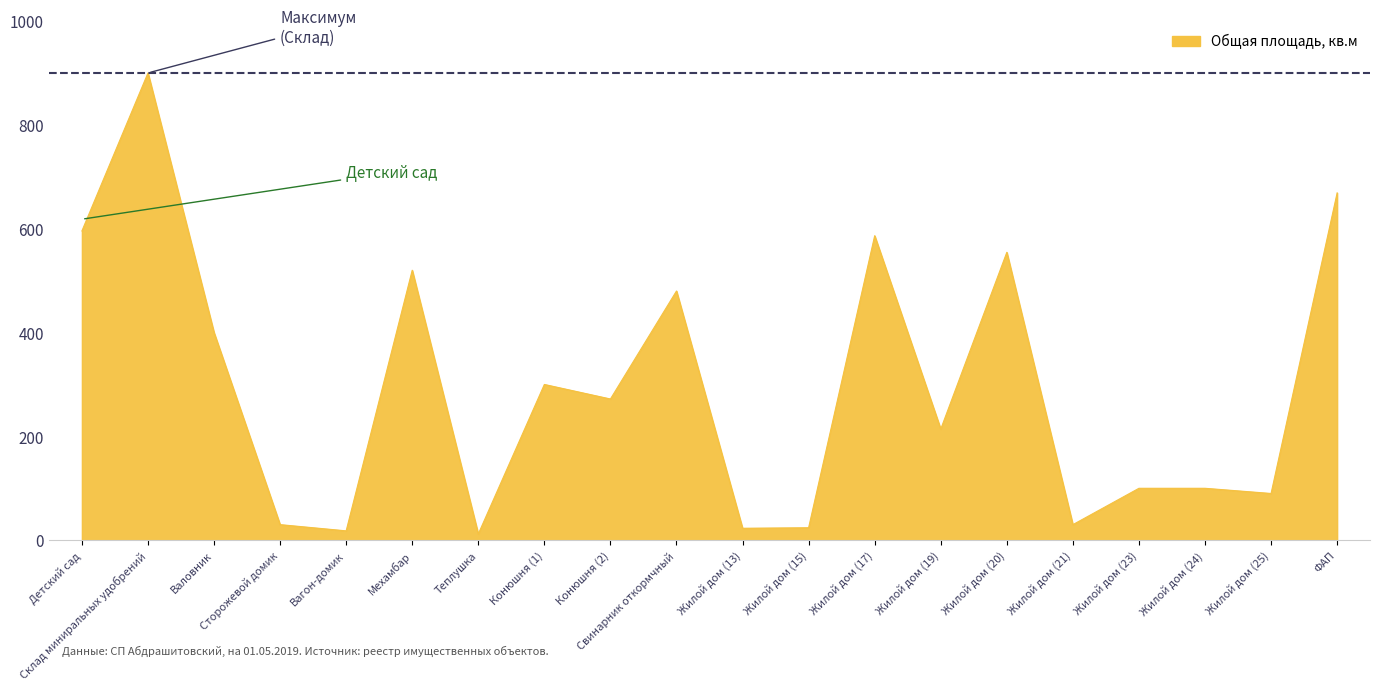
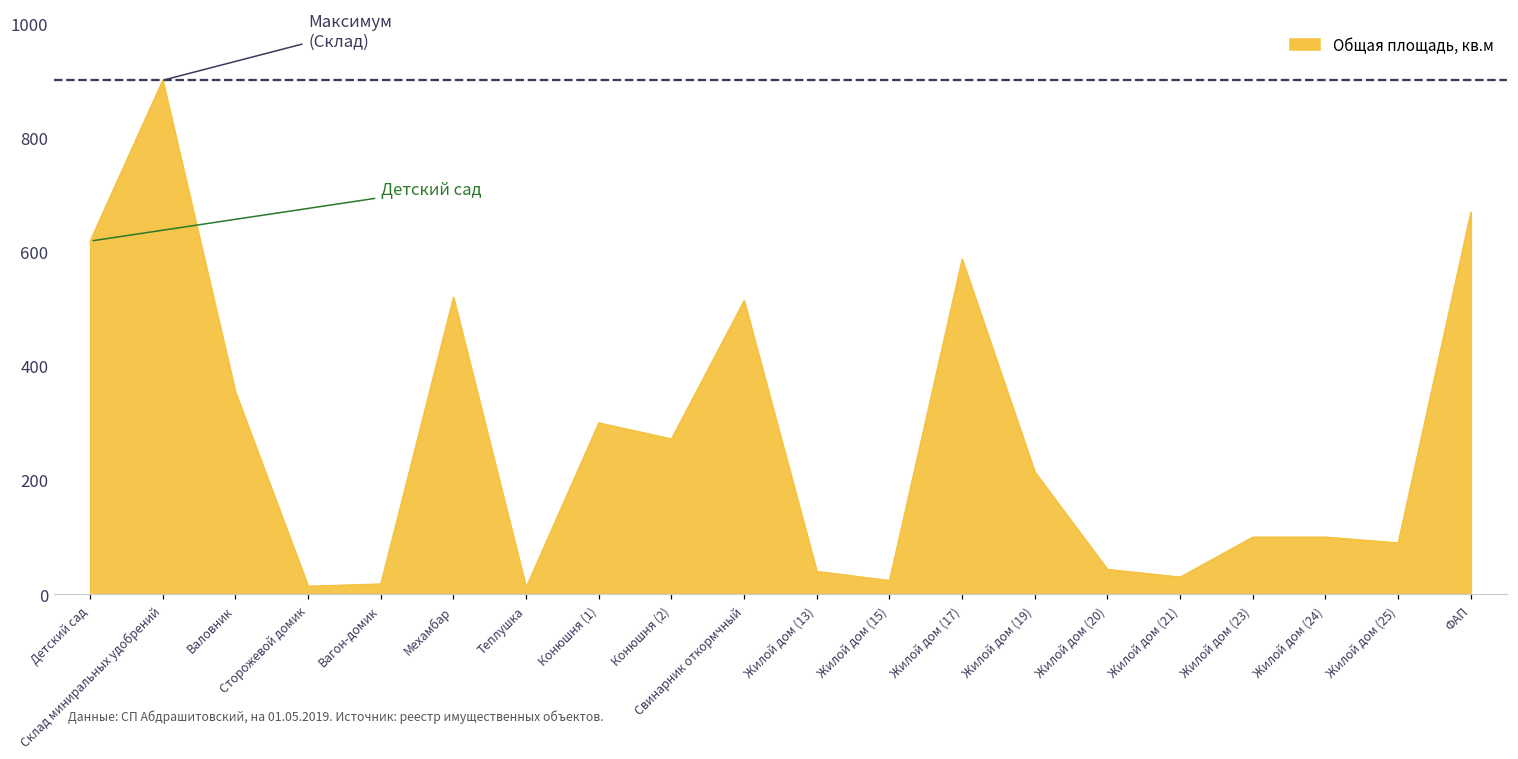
  {
-   "Детский сад": 600,
+   "Детский сад": 620,
    "Склад миниральных удобрений": 900,
-   "Валовник": 400,
-   "Сторожевой домик": 30,
+   "Валовник": 350,
+   "Сторожевой домик": 10,
    "Вагон-домик": 20,
    "Мехамбар": 520,
    "Теплушка": 10,
    "Конюшня (1)": 300,
    "Конюшня (2)": 270,
-   "Свинарник откормчный": 480,
-   "Жилой дом (13)": 20,
+   "Свинарник откормчный": 510,
+   "Жилой дом (13)": 40,
    "Жилой дом (15)": 20,
    "Жилой дом (17)": 590,
    "Жилой дом (19)": 210,
-   "Жилой дом (20)": 550,
+   "Жилой дом (20)": 40,
    "Жилой дом (21)": 30,
    "Жилой дом (23)": 100,
    "Жилой дом (24)": 100,
    "Жилой дом (25)": 90,
    "ФАП": 670
  }
